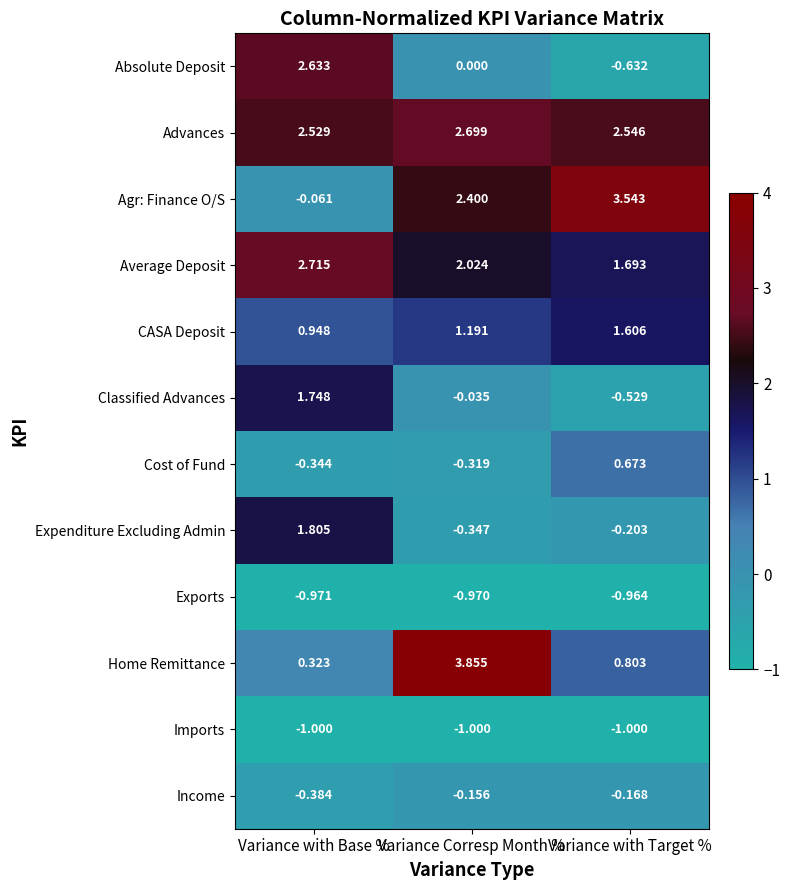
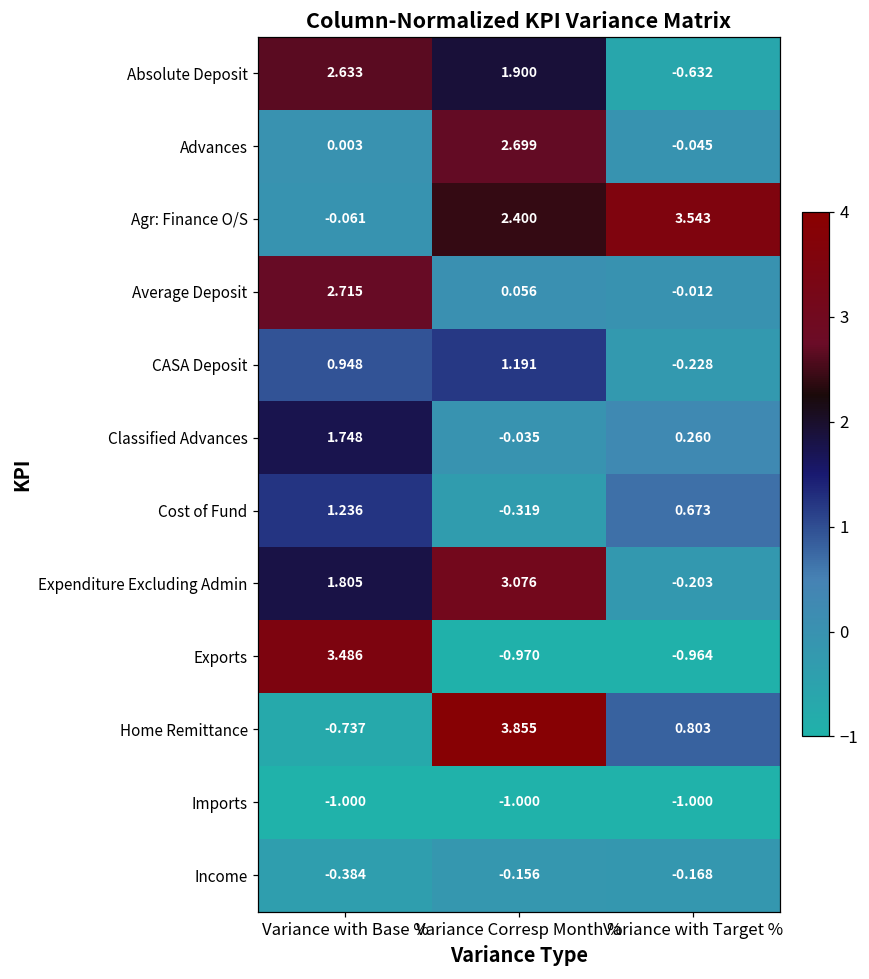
  {
    "Absolute Deposit": {
      "Variance with Base %": 2.633,
-     "Variance Corresp Month %": 0.000,
+     "Variance Corresp Month %": 1.900,
      "Variance with Target %": -0.632
    },
    "Advances": {
-     "Variance with Base %": 2.529,
+     "Variance with Base %": 0.003,
      "Variance Corresp Month %": 2.699,
-     "Variance with Target %": 2.546
+     "Variance with Target %": -0.045
    },
    "Agr: Finance O/S": {
      "Variance with Base %": -0.061,
      "Variance Corresp Month %": 2.400,
      "Variance with Target %": 3.543
    },
    "Average Deposit": {
      "Variance with Base %": 2.715,
-     "Variance Corresp Month %": 2.024,
-     "Variance with Target %": 1.693
+     "Variance Corresp Month %": 0.056,
+     "Variance with Target %": -0.012
    },
    "CASA Deposit": {
      "Variance with Base %": 0.948,
      "Variance Corresp Month %": 1.191,
-     "Variance with Target %": 1.606
+     "Variance with Target %": -0.228
    },
    "Classified Advances": {
      "Variance with Base %": 1.748,
      "Variance Corresp Month %": -0.035,
-     "Variance with Target %": -0.529
+     "Variance with Target %": 0.260
    },
    "Cost of Fund": {
-     "Variance with Base %": -0.344,
+     "Variance with Base %": 1.236,
      "Variance Corresp Month %": -0.319,
      "Variance with Target %": 0.673
    },
    "Expenditure Excluding Admin": {
      "Variance with Base %": 1.805,
-     "Variance Corresp Month %": -0.347,
+     "Variance Corresp Month %": 3.076,
      "Variance with Target %": -0.203
    },
    "Exports": {
-     "Variance with Base %": -0.971,
+     "Variance with Base %": 3.486,
      "Variance Corresp Month %": -0.970,
      "Variance with Target %": -0.964
    },
    "Home Remittance": {
-     "Variance with Base %": 0.323,
+     "Variance with Base %": -0.737,
      "Variance Corresp Month %": 3.855,
      "Variance with Target %": 0.803
    },
    "Imports": {
      "Variance with Base %": -1.000,
      "Variance Corresp Month %": -1.000,
      "Variance with Target %": -1.000
    },
    "Income": {
      "Variance with Base %": -0.384,
      "Variance Corresp Month %": -0.156,
      "Variance with Target %": -0.168
    }
  }
